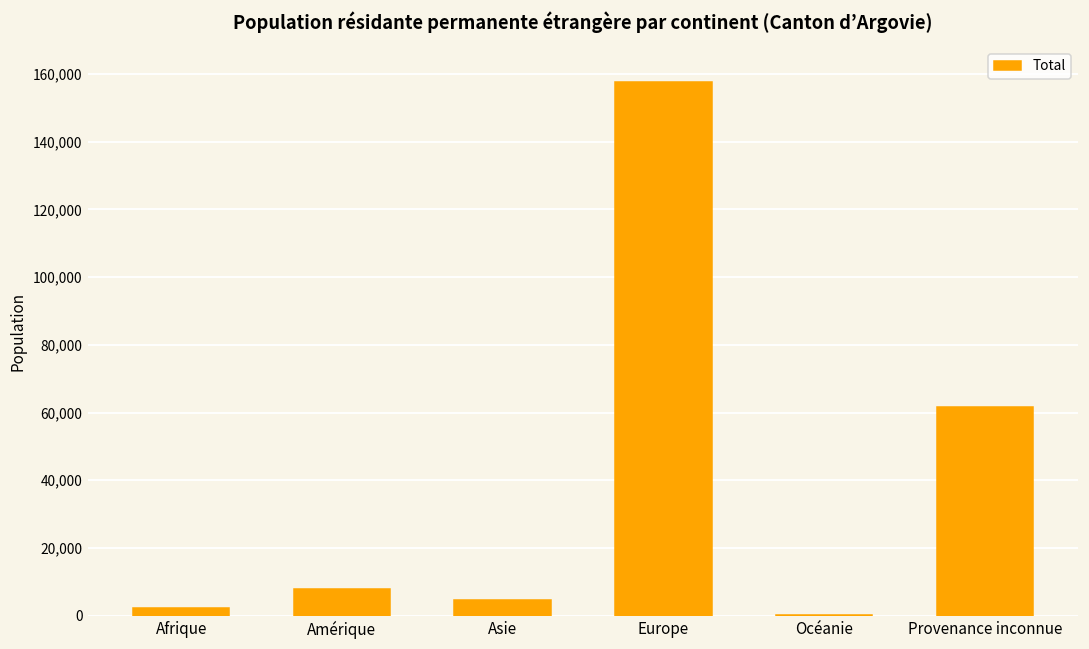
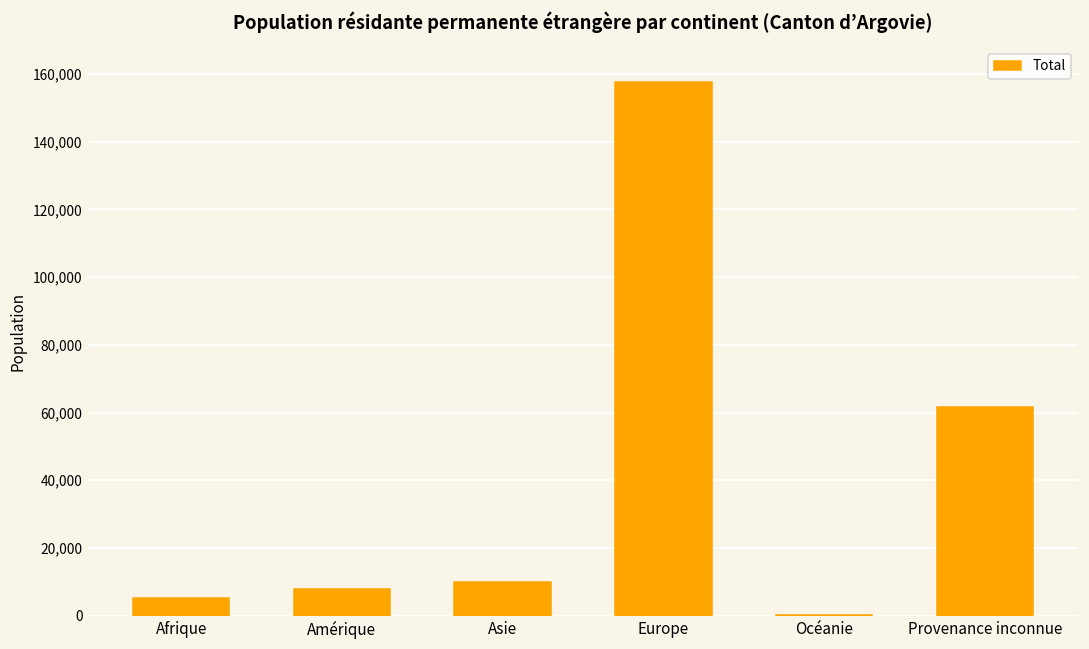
  {
-   "Afrique": "2,000",
+   "Afrique": "5,000",
    "Amérique": "8,000",
-   "Asie": "5,000",
+   "Asie": "10,000",
    "Europe": "158,000",
    "Provenance inconnue": "62,000"
  }
